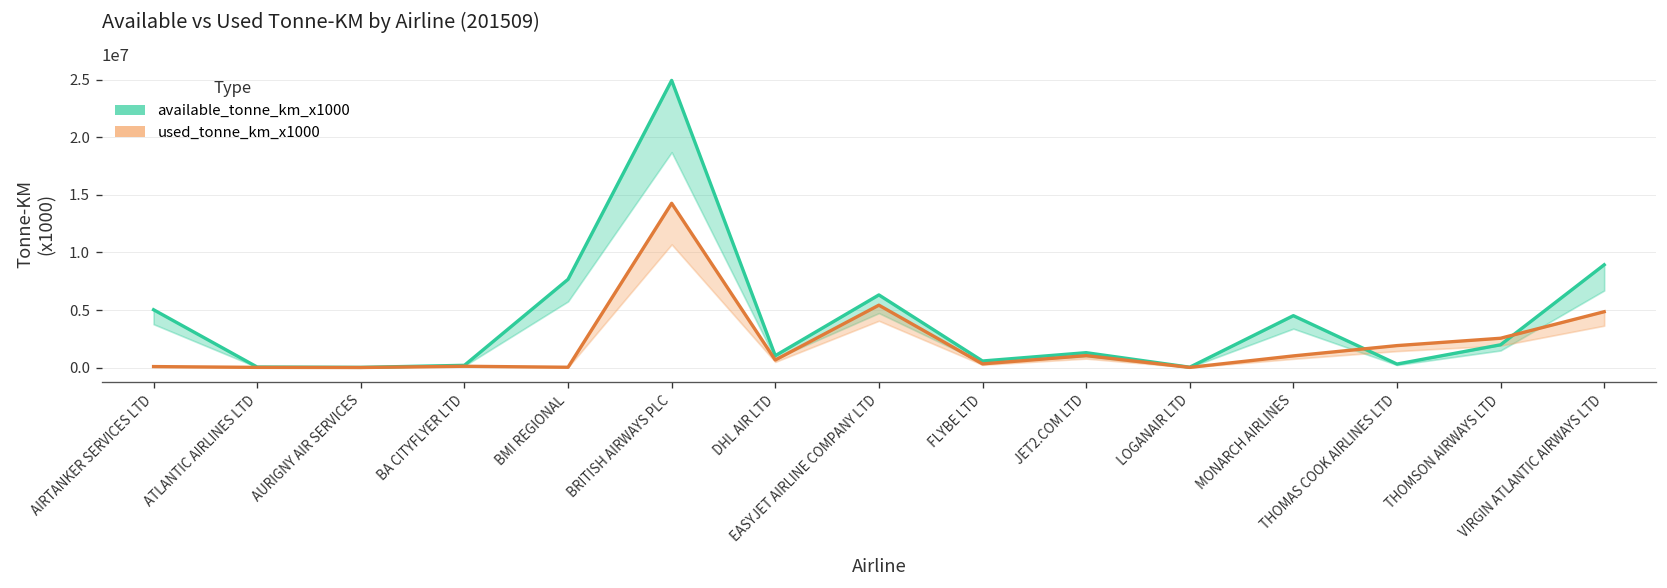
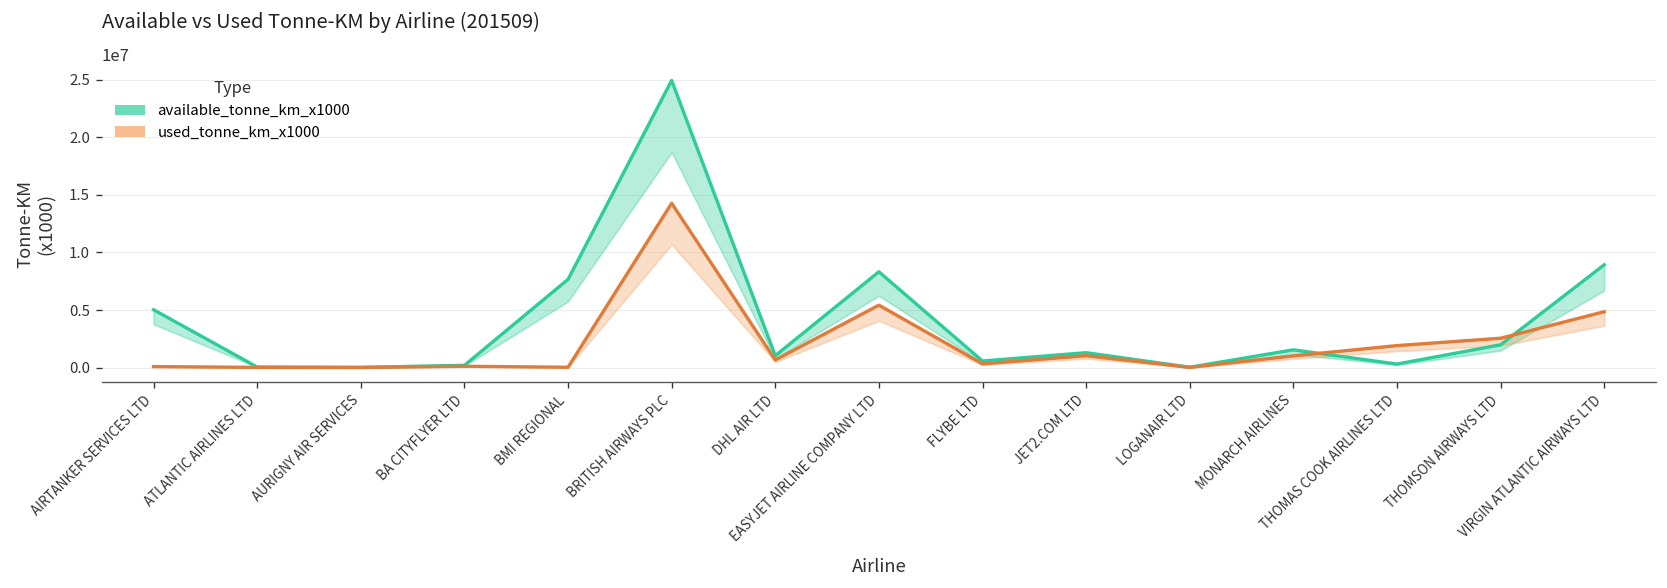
  {
    "available_tonne_km_x1000": {
      "AIRTANKER SERVICES LTD": 5000000,
      "BMI REGIONAL": 8000000,
      "BRITISH AIRWAYS PLC": 25000000,
      "DHL AIR LTD": 1000000,
-     "EASYJET AIRLINE COMPANY LTD": 6000000,
-     "MONARCH AIRLINES": 5000000,
+     "EASYJET AIRLINE COMPANY LTD": 8000000,
+     "MONARCH AIRLINES": 2000000,
      "THOMAS COOK AIRLINES LTD": 0,
      "THOMSON AIRWAYS LTD": 2000000,
      "VIRGIN ATLANTIC AIRWAYS LTD": 9000000
    }
  }
